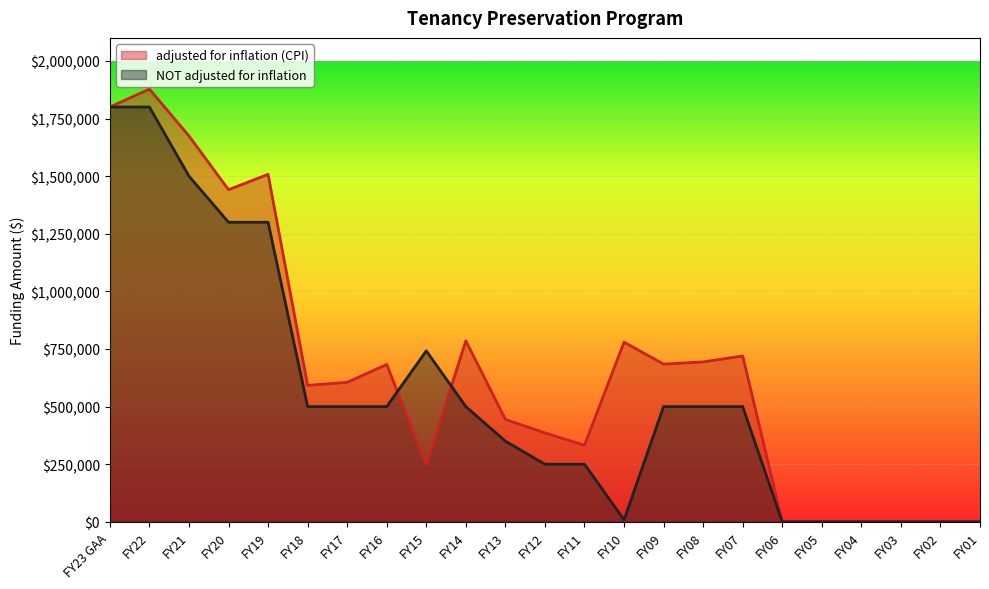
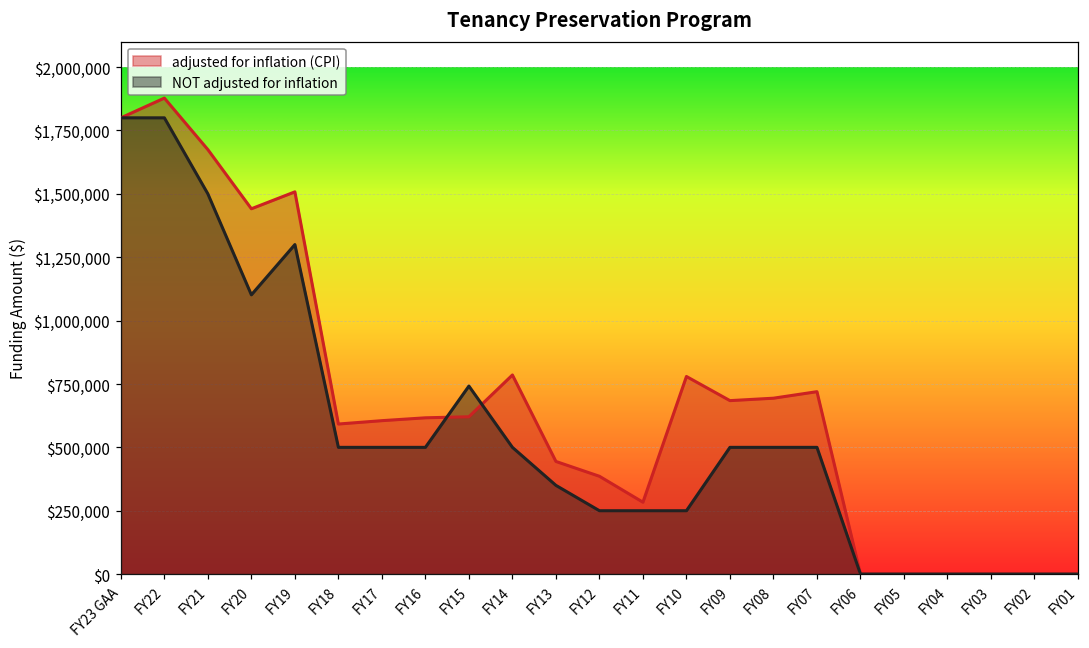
  {
    "adjusted for inflation (CPI)": {
      "FY22": "$1,880,000",
      "FY21": "$1,670,000",
      "FY20": "$1,440,000",
      "FY19": "$1,510,000",
      "FY18": "$590,000",
      "FY17": "$610,000",
-     "FY16": "$680,000",
-     "FY15": "$250,000",
+     "FY16": "$620,000",
+     "FY15": "$620,000",
      "FY14": "$790,000",
      "FY13": "$440,000",
      "FY12": "$390,000",
-     "FY11": "$330,000",
+     "FY11": "$280,000",
      "FY10": "$780,000",
      "FY09": "$680,000",
      "FY08": "$690,000",
      "FY07": "$720,000"
    },
    "NOT adjusted for inflation": {
      "FY22": "$1,800,000",
      "FY21": "$1,500,000",
-     "FY20": "$1,300,000",
+     "FY20": "$1,100,000",
      "FY19": "$1,300,000",
      "FY18": "$500,000",
      "FY17": "$500,000",
      "FY16": "$500,000",
      "FY15": "$740,000",
      "FY14": "$500,000",
      "FY13": "$350,000",
      "FY12": "$250,000",
      "FY11": "$250,000",
-     "FY10": "$10,000",
+     "FY10": "$250,000",
      "FY09": "$500,000",
      "FY08": "$500,000",
      "FY07": "$500,000"
    }
  }
